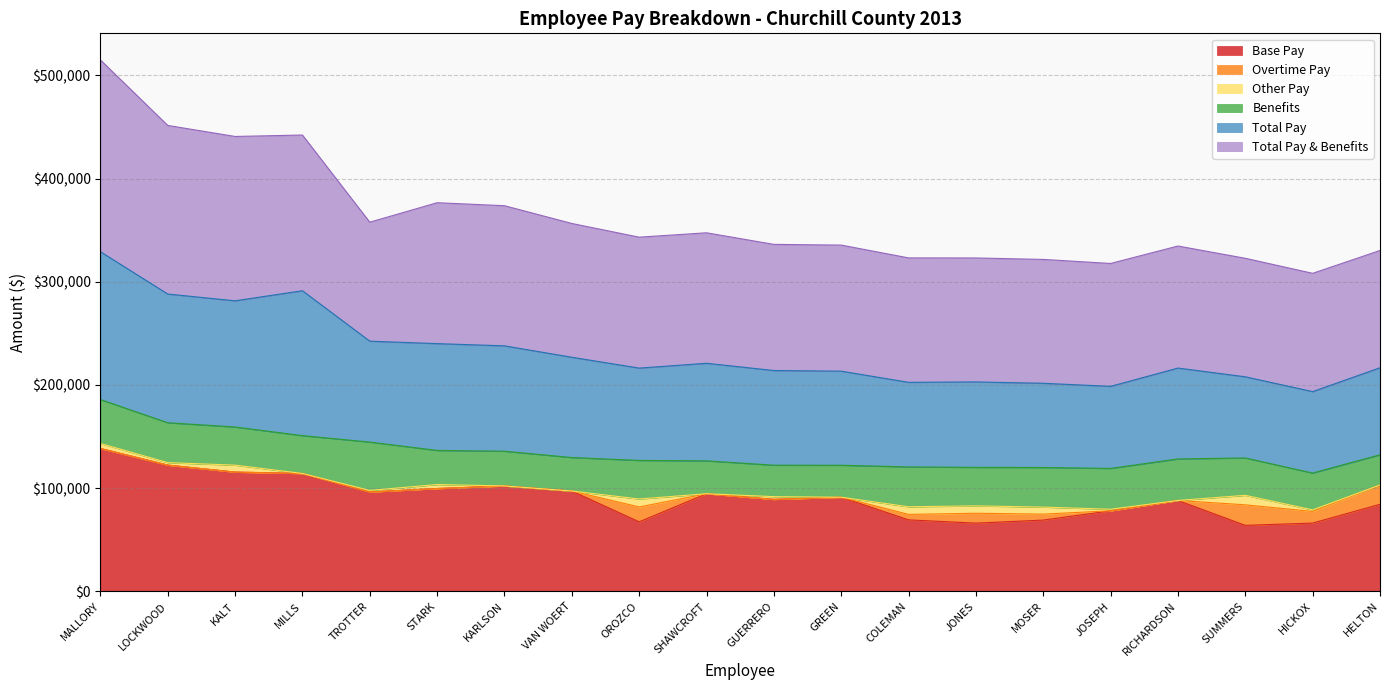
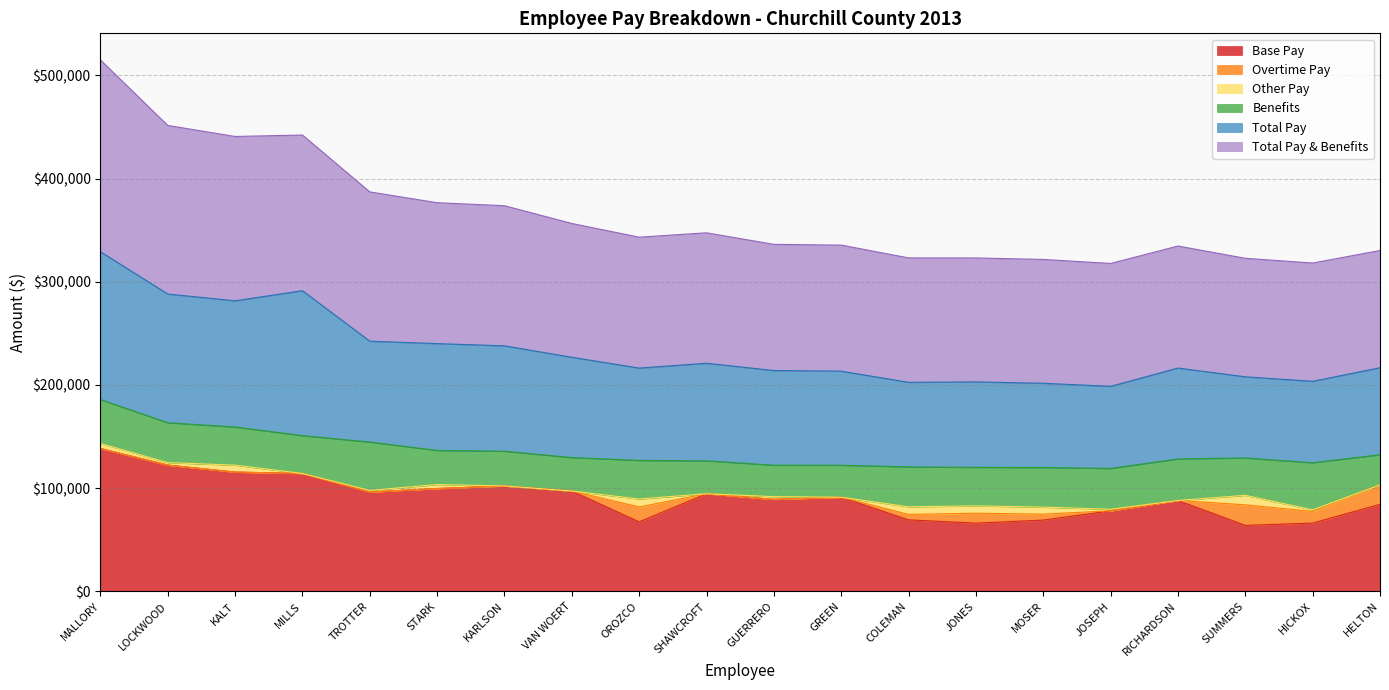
  {
    "Base Pay": {
      "OROZCO": "$67,000",
      "COLEMAN": "$69,000",
      "JONES": "$66,000",
      "MOSER": "$69,000",
      "SUMMERS": "$64,000",
      "HICKOX": "$66,000",
      "HELTON": "$84,000"
    },
    "Overtime Pay": {
      "OROZCO": "$14,000",
      "COLEMAN": "$5,000",
      "JONES": "$10,000",
      "MOSER": "$6,000",
      "SUMMERS": "$20,000"
    },
    "Other Pay": {
      "MALLORY": "$5,000",
      "KALT": "$7,000",
      "STARK": "$4,000",
      "OROZCO": "$8,000",
      "GUERRERO": "$3,000",
      "COLEMAN": "$7,000",
      "JONES": "$7,000",
      "MOSER": "$7,000",
      "SUMMERS": "$9,000"
    },
    "Benefits": {
      "MALLORY": "$43,000",
      "LOCKWOOD": "$39,000",
      "KALT": "$37,000",
      "MILLS": "$37,000",
      "TROTTER": "$47,000",
      "STARK": "$33,000",
      "KARLSON": "$34,000",
      "VAN WOERT": "$32,000",
      "OROZCO": "$37,000",
      "SHAWCROFT": "$32,000",
      "GUERRERO": "$30,000",
      "GREEN": "$31,000",
      "COLEMAN": "$39,000",
      "JONES": "$37,000",
      "MOSER": "$38,000",
      "JOSEPH": "$40,000",
      "RICHARDSON": "$40,000",
      "SUMMERS": "$36,000",
-     "HICKOX": "$36,000",
+     "HICKOX": "$46,000",
      "HELTON": "$29,000"
    },
    "Total Pay": {
      "MALLORY": "$143,000",
      "LOCKWOOD": "$125,000",
      "KALT": "$122,000",
      "MILLS": "$140,000",
      "TROTTER": "$98,000",
      "STARK": "$104,000",
      "KARLSON": "$102,000",
      "VAN WOERT": "$97,000",
      "OROZCO": "$89,000",
      "SHAWCROFT": "$95,000",
      "GUERRERO": "$92,000",
      "GREEN": "$91,000",
      "COLEMAN": "$82,000",
      "JONES": "$83,000",
      "MOSER": "$82,000",
      "JOSEPH": "$80,000",
      "RICHARDSON": "$88,000",
      "SUMMERS": "$79,000",
      "HICKOX": "$79,000",
      "HELTON": "$84,000"
    },
    "Total Pay & Benefits": {
      "MALLORY": "$186,000",
      "LOCKWOOD": "$163,000",
      "KALT": "$159,000",
      "MILLS": "$151,000",
-     "TROTTER": "$115,000",
+     "TROTTER": "$145,000",
      "STARK": "$137,000",
      "KARLSON": "$136,000",
      "VAN WOERT": "$130,000",
      "OROZCO": "$127,000",
      "SHAWCROFT": "$126,000",
      "GUERRERO": "$122,000",
      "GREEN": "$122,000",
      "COLEMAN": "$121,000",
      "JONES": "$120,000",
      "MOSER": "$120,000",
      "JOSEPH": "$119,000",
      "RICHARDSON": "$118,000",
      "SUMMERS": "$115,000",
      "HICKOX": "$115,000",
      "HELTON": "$114,000"
    }
  }
